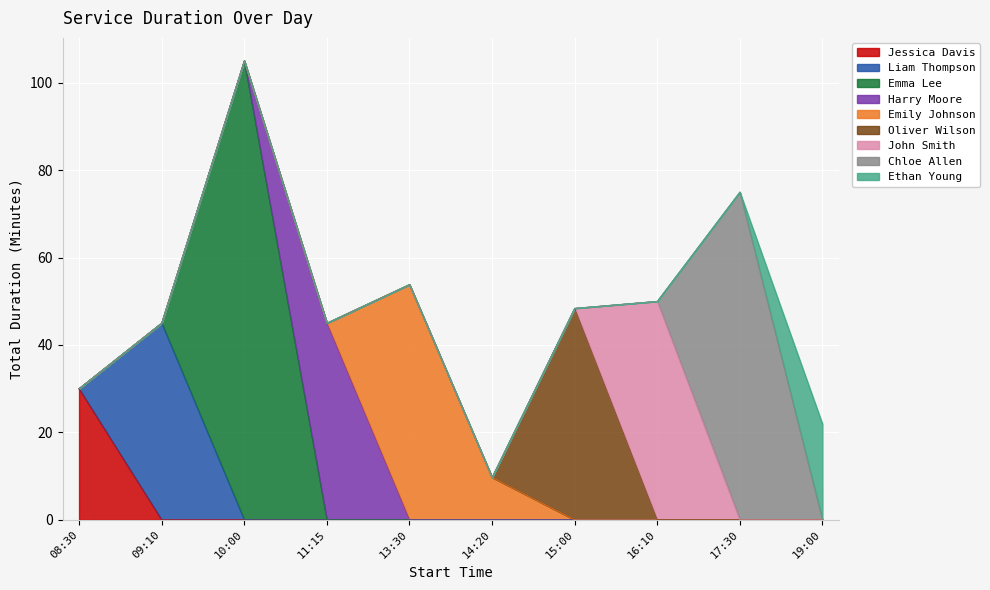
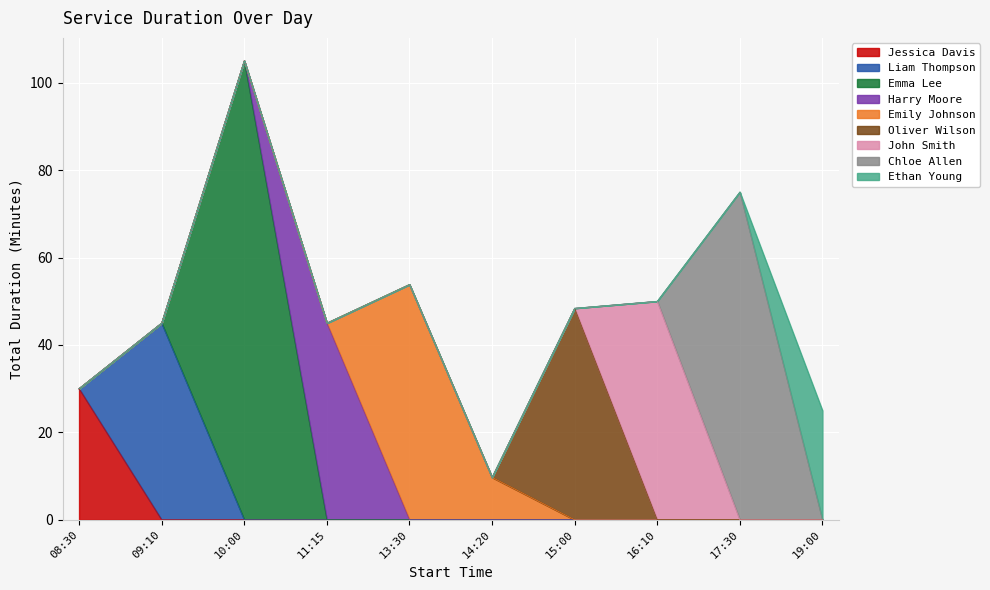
  {
    "Jessica Davis": {
      "09:10": 0
    },
    "Ethan Young": {
-     "19:00": 22
+     "19:00": 25
    }
  }
